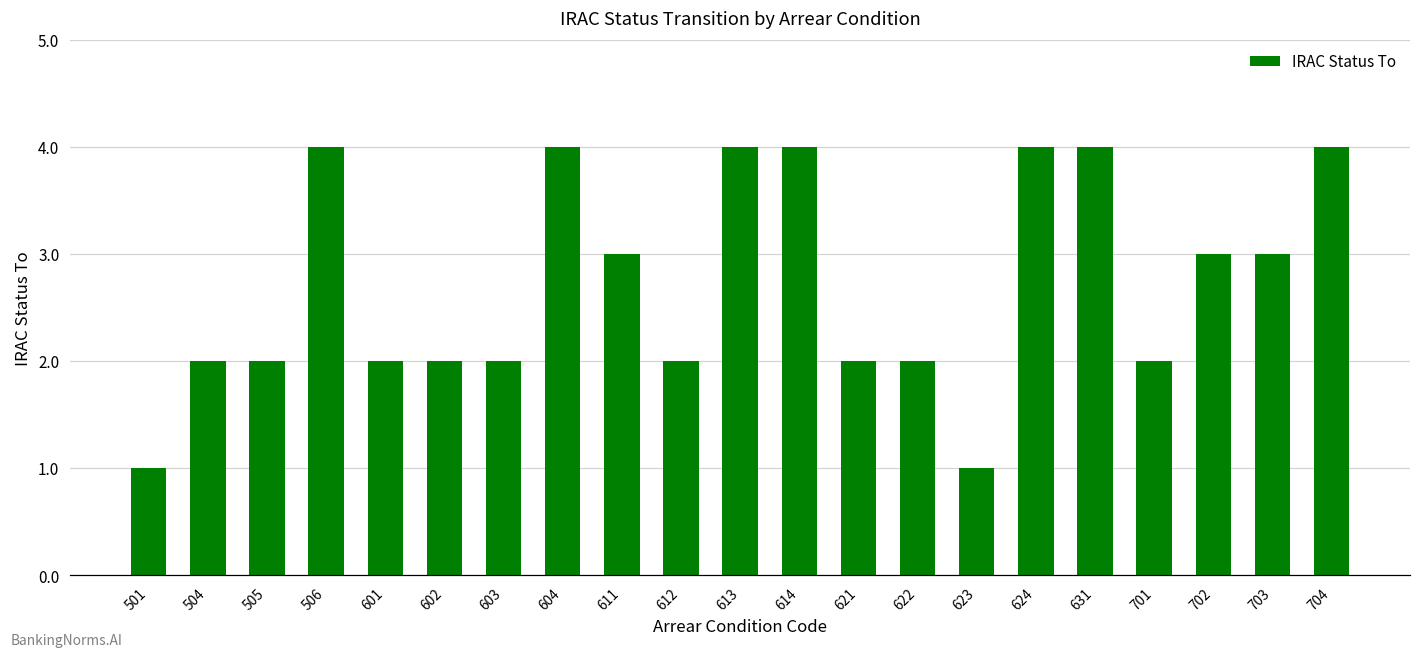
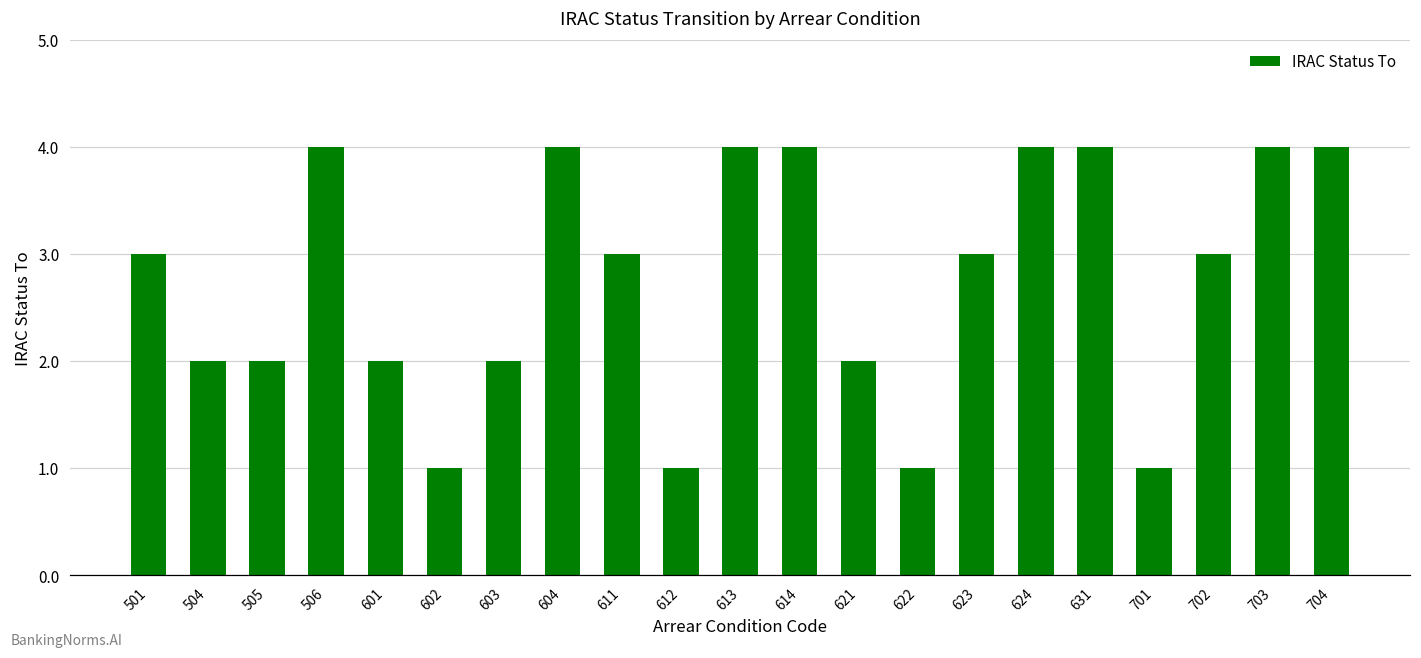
  {
-   "501": 1,
+   "501": 3,
    "504": 2,
    "505": 2,
    "506": 4,
    "601": 2,
-   "602": 2,
+   "602": 1,
    "603": 2,
    "604": 4,
    "611": 3,
-   "612": 2,
+   "612": 1,
    "613": 4,
    "614": 4,
    "621": 2,
-   "622": 2,
-   "623": 1,
+   "622": 1,
+   "623": 3,
    "624": 4,
    "631": 4,
-   "701": 2,
+   "701": 1,
    "702": 3,
-   "703": 3,
+   "703": 4,
    "704": 4
  }
